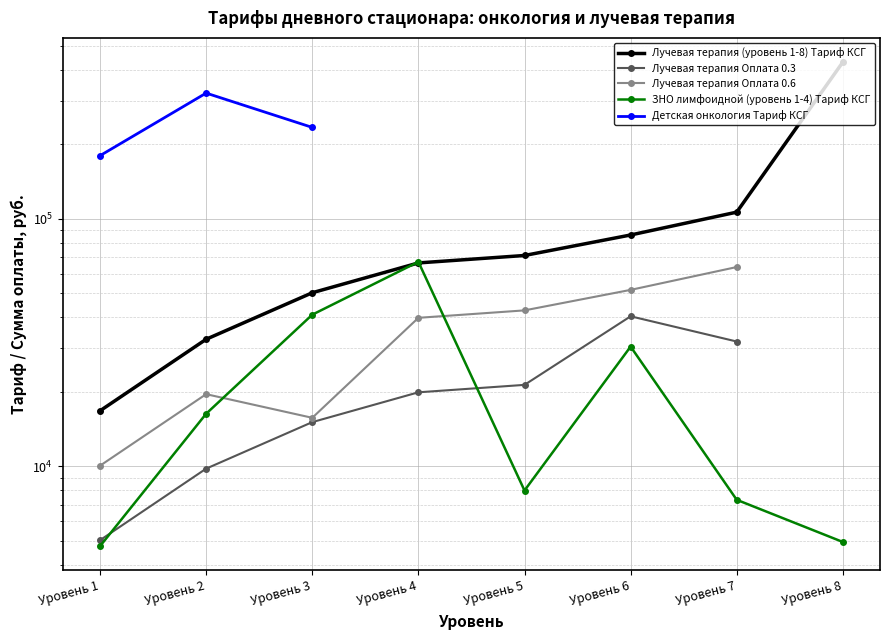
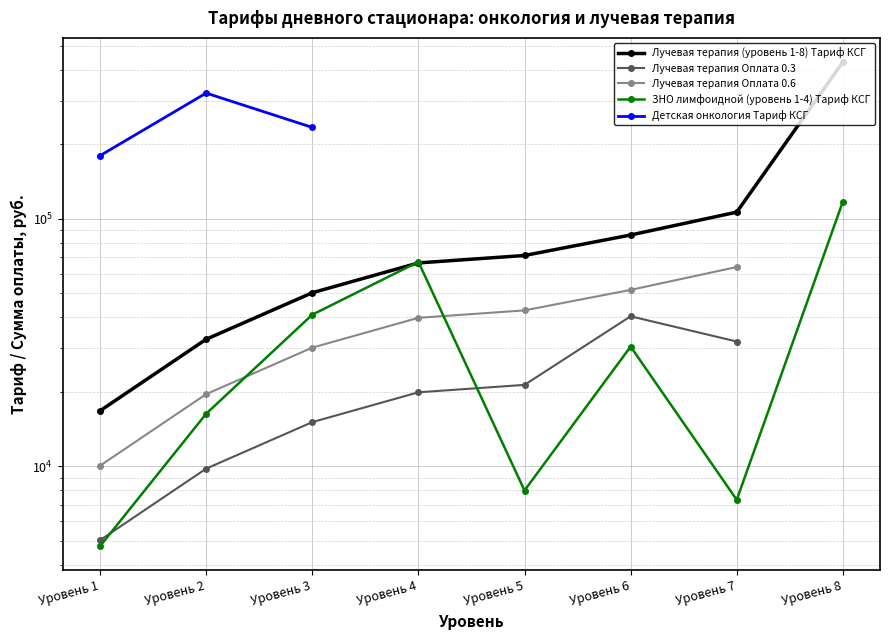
  {
    "Лучевая терапия (уровень 1-8) Тариф КСГ": {
      "Уровень 1": 17000,
      "Уровень 2": 33000,
      "Уровень 3": 50000,
      "Уровень 5": 71000,
      "Уровень 6": 86000,
      "Уровень 7": 106000
    },
    "Лучевая терапия Оплата 0.3": {
      "Уровень 1": 5000,
      "Уровень 2": 9800,
      "Уровень 3": 15000,
      "Уровень 4": 20000,
      "Уровень 5": 21000,
      "Уровень 6": 40000,
      "Уровень 7": 32000
    },
    "Лучевая терапия Оплата 0.6": {
      "Уровень 1": 10100,
      "Уровень 2": 20000,
-     "Уровень 3": 16000,
+     "Уровень 3": 30000,
      "Уровень 4": 40000,
      "Уровень 5": 43000,
      "Уровень 6": 52000,
      "Уровень 7": 64000
    },
    "ЗНО лимфоидной (уровень 1-4) Тариф КСГ": {
      "Уровень 1": 4800,
      "Уровень 2": 16000,
      "Уровень 3": 41000,
      "Уровень 5": 8000,
      "Уровень 6": 30000,
      "Уровень 7": 7300,
-     "Уровень 8": 4900
+     "Уровень 8": 120000
    },
    "Детская онкология Тариф КСГ": {
      "Уровень 1": 180000,
      "Уровень 2": 320000,
      "Уровень 3": 230000
    }
  }
